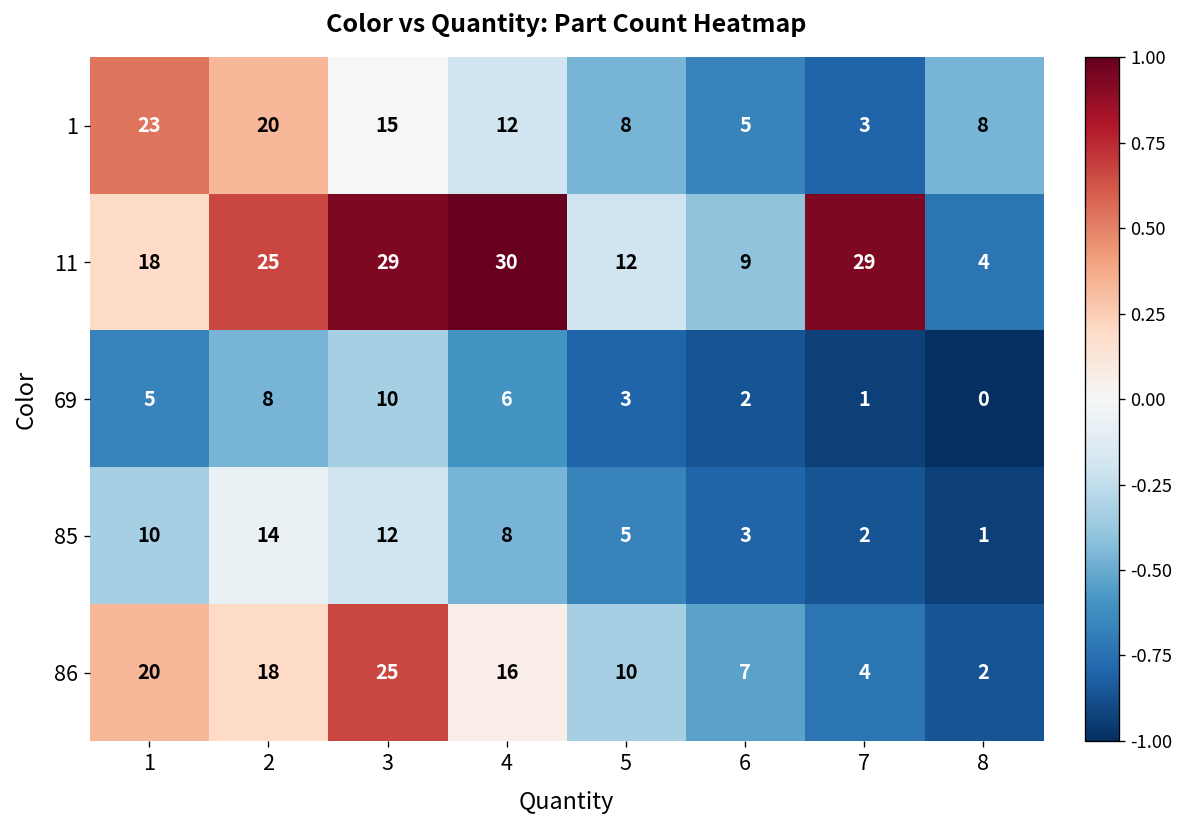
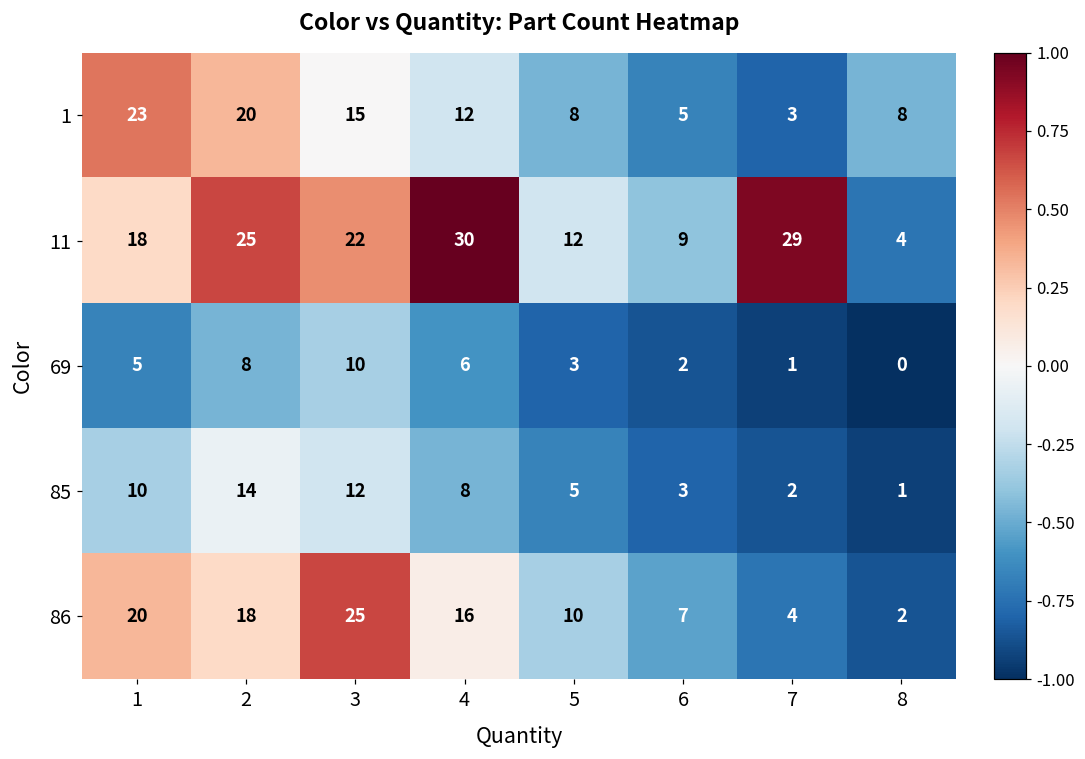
  {
    "1": {
      "1": 23,
      "2": 20,
      "3": 15,
      "4": 12,
      "5": 8,
      "6": 5,
      "7": 3,
      "8": 8
    },
    "11": {
      "1": 18,
      "2": 25,
-     "3": 29,
+     "3": 22,
      "4": 30,
      "5": 12,
      "6": 9,
      "7": 29,
      "8": 4
    },
    "69": {
      "1": 5,
      "2": 8,
      "3": 10,
      "4": 6,
      "5": 3,
      "6": 2,
      "7": 1,
      "8": 0
    },
    "85": {
      "1": 10,
      "2": 14,
      "3": 12,
      "4": 8,
      "5": 5,
      "6": 3,
      "7": 2,
      "8": 1
    },
    "86": {
      "1": 20,
      "2": 18,
      "3": 25,
      "4": 16,
      "5": 10,
      "6": 7,
      "7": 4,
      "8": 2
    }
  }
